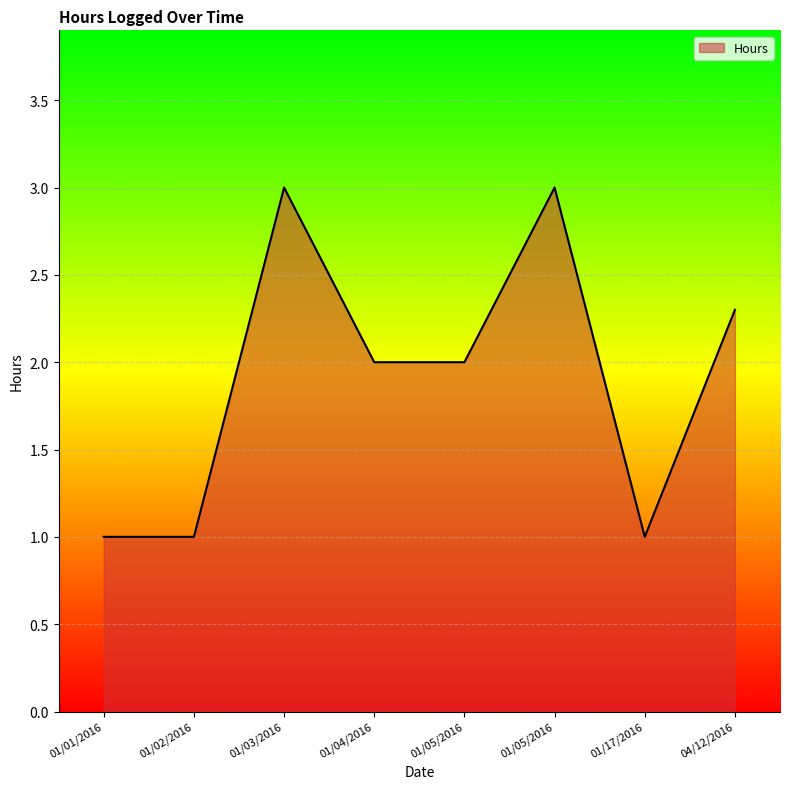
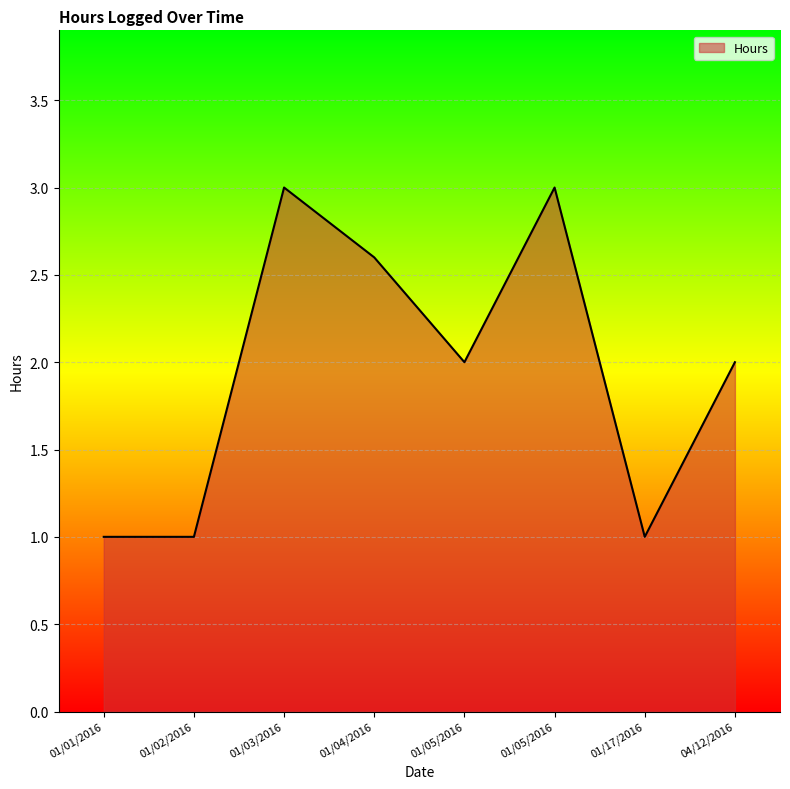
  {
    "01/01/2016": 1.0,
    "01/02/2016": 1.0,
    "01/03/2016": 3.0,
-   "01/04/2016": 2.0,
+   "01/04/2016": 2.6,
    "01/17/2016": 1.0,
-   "04/12/2016": 2.3
+   "04/12/2016": 2.0
  }
